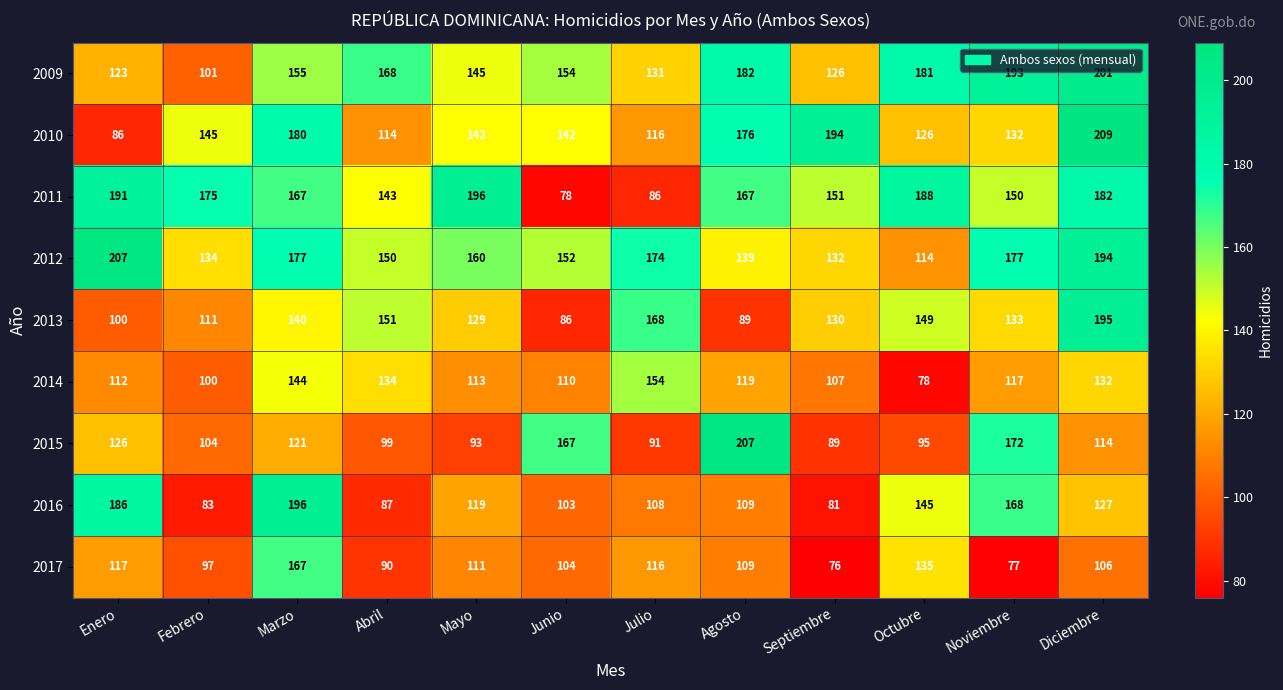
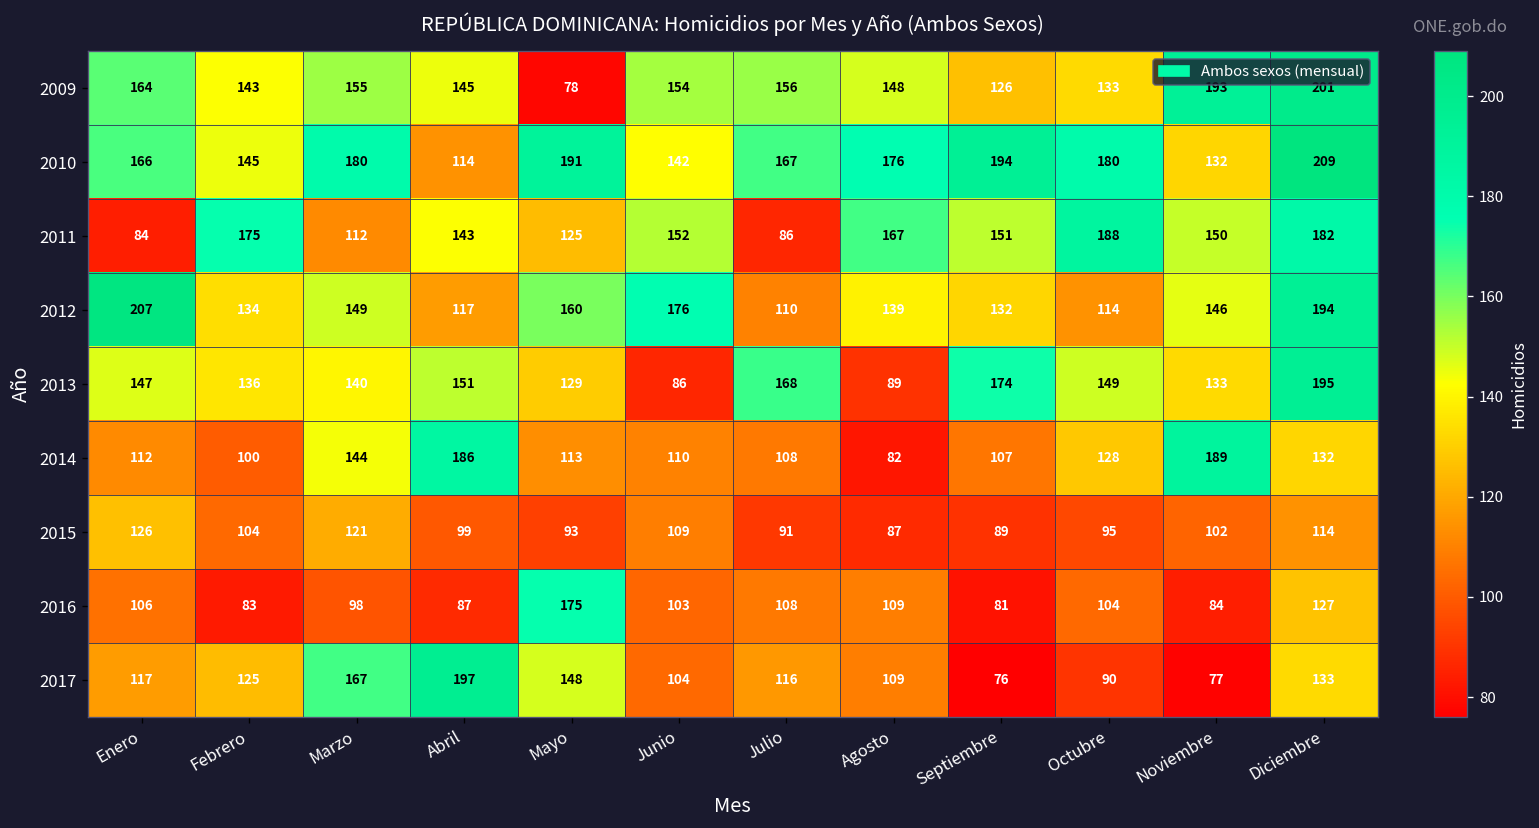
  {
    "2009": {
-     "Enero": 123,
-     "Febrero": 101,
+     "Enero": 164,
+     "Febrero": 143,
      "Marzo": 155,
-     "Abril": 168,
-     "Mayo": 145,
+     "Abril": 145,
+     "Mayo": 78,
      "Junio": 154,
-     "Julio": 131,
-     "Agosto": 182,
+     "Julio": 156,
+     "Agosto": 148,
      "Septiembre": 126,
-     "Octubre": 181
+     "Octubre": 133
    },
    "2010": {
-     "Enero": 86,
+     "Enero": 166,
      "Febrero": 145,
      "Marzo": 180,
      "Abril": 114,
-     "Mayo": 142,
+     "Mayo": 191,
      "Junio": 142,
-     "Julio": 116,
+     "Julio": 167,
      "Agosto": 176,
      "Septiembre": 194,
-     "Octubre": 126,
+     "Octubre": 180,
      "Noviembre": 132,
      "Diciembre": 209
    },
    "2011": {
-     "Enero": 191,
+     "Enero": 84,
      "Febrero": 175,
-     "Marzo": 167,
+     "Marzo": 112,
      "Abril": 143,
-     "Mayo": 196,
-     "Junio": 78,
+     "Mayo": 125,
+     "Junio": 152,
      "Julio": 86,
      "Agosto": 167,
      "Septiembre": 151,
      "Octubre": 188,
      "Noviembre": 150,
      "Diciembre": 182
    },
    "2012": {
      "Enero": 207,
      "Febrero": 134,
-     "Marzo": 177,
-     "Abril": 150,
+     "Marzo": 149,
+     "Abril": 117,
      "Mayo": 160,
-     "Junio": 152,
-     "Julio": 174,
+     "Junio": 176,
+     "Julio": 110,
      "Agosto": 139,
      "Septiembre": 132,
      "Octubre": 114,
-     "Noviembre": 177,
+     "Noviembre": 146,
      "Diciembre": 194
    },
    "2013": {
-     "Enero": 100,
-     "Febrero": 111,
+     "Enero": 147,
+     "Febrero": 136,
      "Marzo": 140,
      "Abril": 151,
      "Mayo": 129,
      "Junio": 86,
      "Julio": 168,
      "Agosto": 89,
-     "Septiembre": 130,
+     "Septiembre": 174,
      "Octubre": 149,
      "Noviembre": 133,
      "Diciembre": 195
    },
    "2014": {
      "Enero": 112,
      "Febrero": 100,
      "Marzo": 144,
-     "Abril": 134,
+     "Abril": 186,
      "Mayo": 113,
      "Junio": 110,
-     "Julio": 154,
-     "Agosto": 119,
+     "Julio": 108,
+     "Agosto": 82,
      "Septiembre": 107,
-     "Octubre": 78,
-     "Noviembre": 117,
+     "Octubre": 128,
+     "Noviembre": 189,
      "Diciembre": 132
    },
    "2015": {
      "Enero": 126,
      "Febrero": 104,
      "Marzo": 121,
      "Abril": 99,
      "Mayo": 93,
-     "Junio": 167,
+     "Junio": 109,
      "Julio": 91,
-     "Agosto": 207,
+     "Agosto": 87,
      "Septiembre": 89,
      "Octubre": 95,
-     "Noviembre": 172,
+     "Noviembre": 102,
      "Diciembre": 114
    },
    "2016": {
-     "Enero": 186,
+     "Enero": 106,
      "Febrero": 83,
-     "Marzo": 196,
+     "Marzo": 98,
      "Abril": 87,
-     "Mayo": 119,
+     "Mayo": 175,
      "Junio": 103,
      "Julio": 108,
      "Agosto": 109,
      "Septiembre": 81,
-     "Octubre": 145,
-     "Noviembre": 168,
+     "Octubre": 104,
+     "Noviembre": 84,
      "Diciembre": 127
    },
    "2017": {
      "Enero": 117,
-     "Febrero": 97,
+     "Febrero": 125,
      "Marzo": 167,
-     "Abril": 90,
-     "Mayo": 111,
+     "Abril": 197,
+     "Mayo": 148,
      "Junio": 104,
      "Julio": 116,
      "Agosto": 109,
      "Septiembre": 76,
-     "Octubre": 135,
+     "Octubre": 90,
      "Noviembre": 77,
-     "Diciembre": 106
+     "Diciembre": 133
    }
  }
